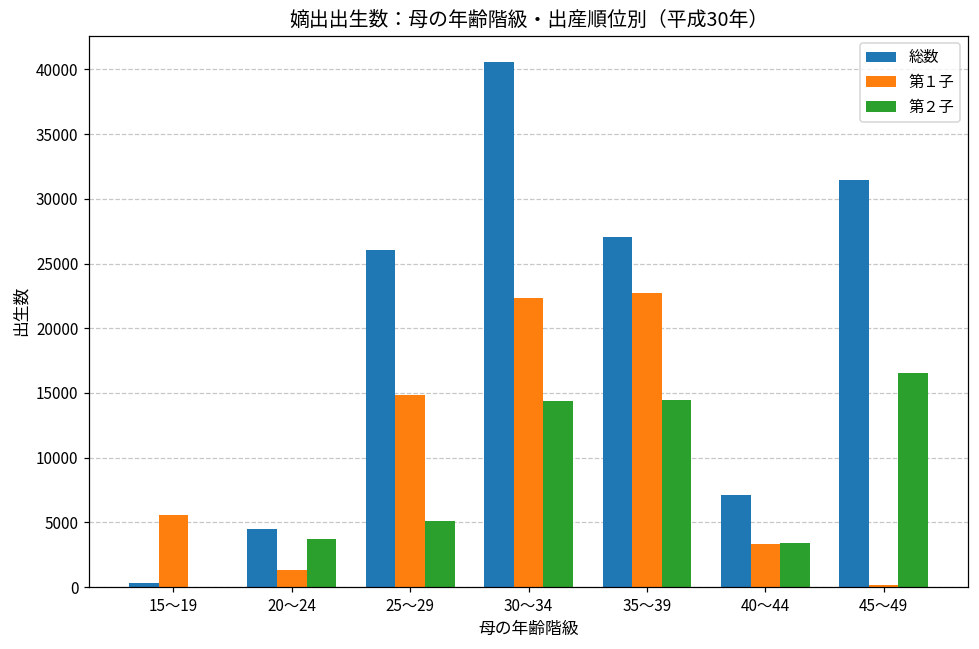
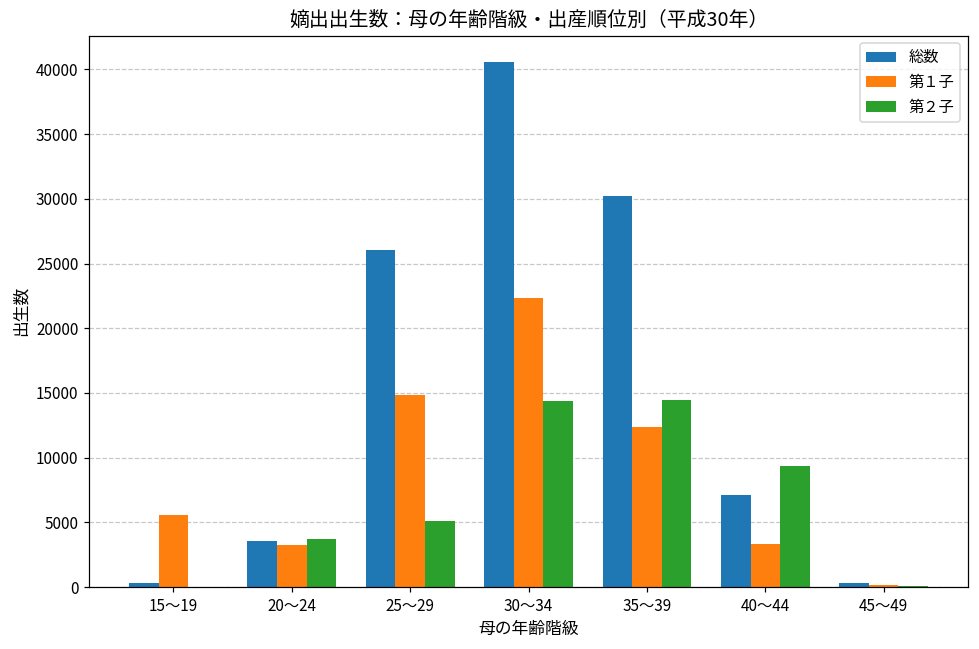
  {
    "総数": {
      "15～19": 300,
-     "20～24": 4500,
+     "20～24": 3600,
      "25～29": 26100,
      "30～34": 40600,
-     "35～39": 27100,
+     "35～39": 30300,
      "40～44": 7100,
-     "45～49": 31400
+     "45～49": 300
    },
    "第１子": {
      "15～19": 5600,
-     "20～24": 1300,
+     "20～24": 3300,
      "25～29": 14800,
      "30～34": 22400,
-     "35～39": 22800,
+     "35～39": 12400,
      "40～44": 3400
    },
    "第２子": {
      "20～24": 3700,
      "25～29": 5100,
      "30～34": 14400,
      "35～39": 14500,
-     "40～44": 3400,
-     "45～49": 16600
+     "40～44": 9400,
+     "45～49": 100
    }
  }
